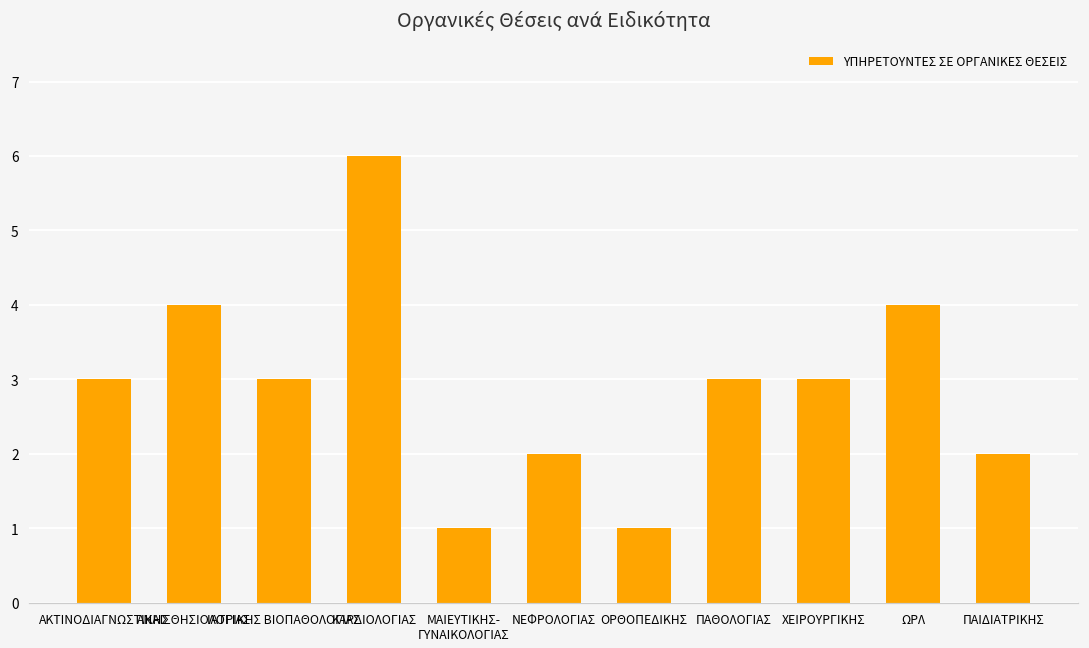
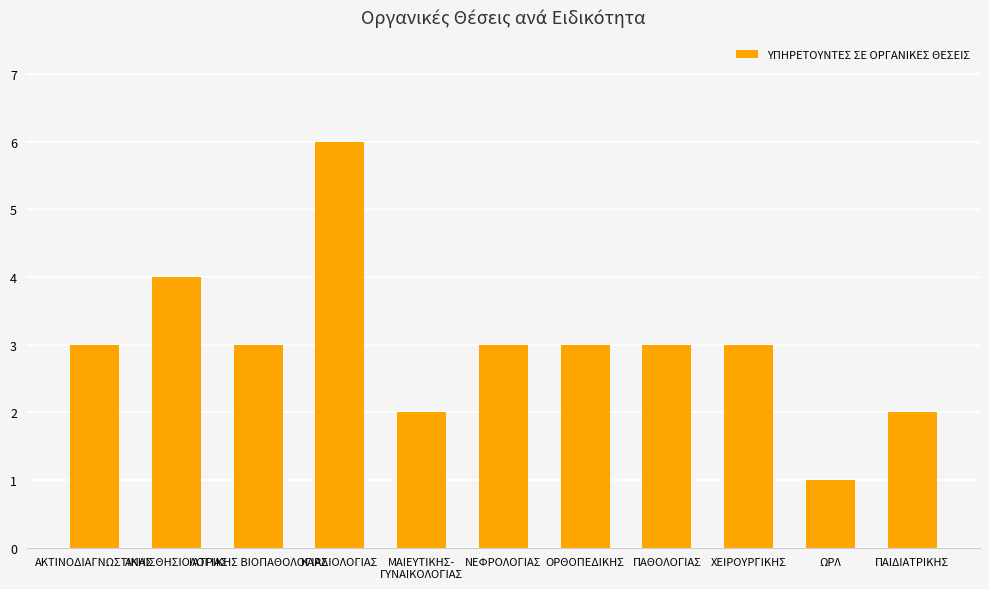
  {
-   "ΜΑΙΕΥΤΙΚΗΣ- ΓΥΝΑΙΚΟΛΟΓΙΑΣ": 1,
-   "ΝΕΦΡΟΛΟΓΙΑΣ": 2,
-   "ΟΡΘΟΠΕΔΙΚΗΣ": 1,
+   "ΜΑΙΕΥΤΙΚΗΣ- ΓΥΝΑΙΚΟΛΟΓΙΑΣ": 2,
+   "ΝΕΦΡΟΛΟΓΙΑΣ": 3,
+   "ΟΡΘΟΠΕΔΙΚΗΣ": 3,
    "ΠΑΘΟΛΟΓΙΑΣ": 3,
    "ΧΕΙΡΟΥΡΓΙΚΗΣ": 3,
-   "ΩΡΛ": 4,
+   "ΩΡΛ": 1,
    "ΠΑΙΔΙΑΤΡΙΚΗΣ": 2
  }
